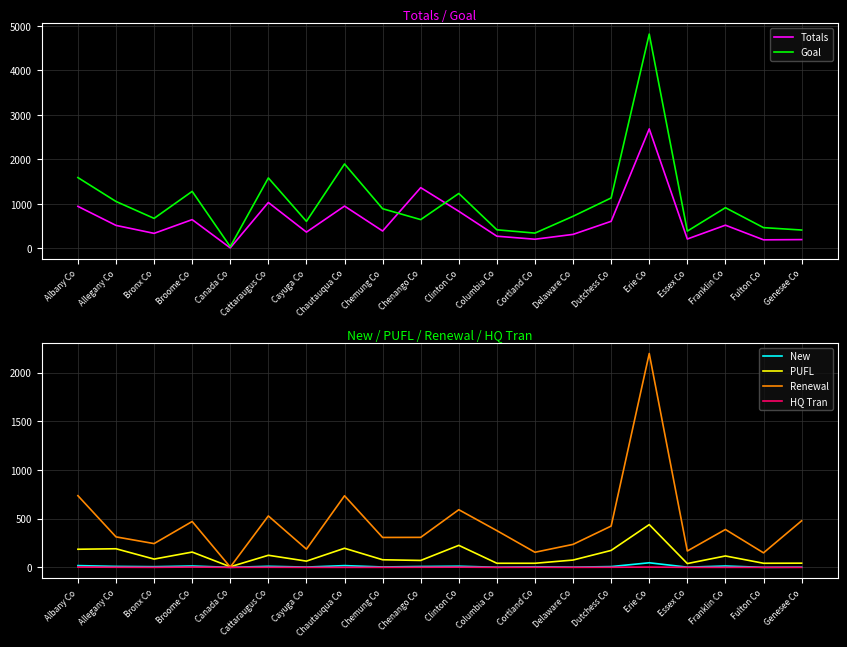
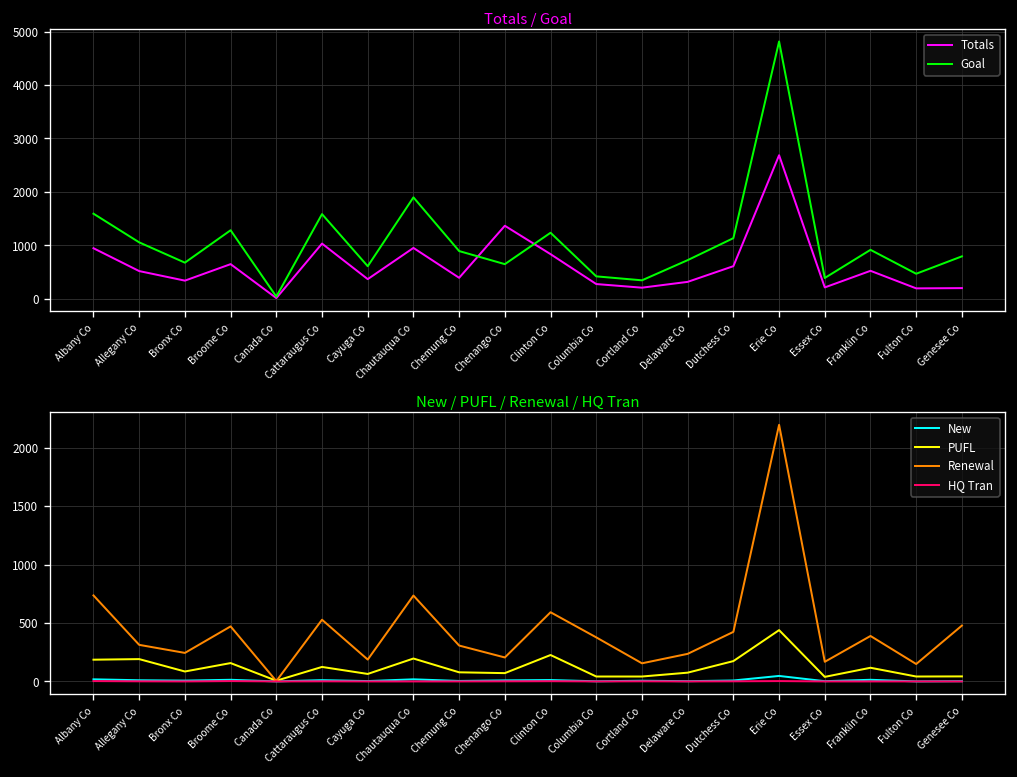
  {
    "Totals / Goal": {
      "Totals": {
        "Albany Co": 900,
        "Allegany Co": 500,
        "Bronx Co": 300,
        "Broome Co": 600,
        "Cattaraugus Co": 1000,
        "Cayuga Co": 400,
        "Chautauqua Co": 900,
        "Chemung Co": 400,
        "Chenango Co": 1400,
        "Clinton Co": 800,
        "Columbia Co": 300,
        "Cortland Co": 200,
        "Delaware Co": 300,
        "Dutchess Co": 600,
        "Erie Co": 2700,
        "Essex Co": 200,
        "Franklin Co": 500,
        "Fulton Co": 200,
        "Genesee Co": 200
      },
      "Goal": {
        "Albany Co": 1600,
        "Allegany Co": 1100,
        "Bronx Co": 700,
        "Broome Co": 1300,
        "Cattaraugus Co": 1600,
        "Cayuga Co": 600,
        "Chautauqua Co": 1900,
        "Chemung Co": 900,
        "Chenango Co": 600,
        "Clinton Co": 1200,
        "Columbia Co": 400,
        "Cortland Co": 300,
        "Delaware Co": 700,
        "Dutchess Co": 1100,
        "Erie Co": 4800,
        "Essex Co": 400,
        "Franklin Co": 900,
        "Fulton Co": 500,
-       "Genesee Co": 400
+       "Genesee Co": 800
      }
    },
    "New / PUFL / Renewal / HQ Tran": {
      "New": {
        "Erie Co": 0
      },
      "PUFL": {
        "Albany Co": 200,
        "Allegany Co": 200,
        "Bronx Co": 100,
        "Broome Co": 200,
        "Cattaraugus Co": 100,
        "Cayuga Co": 100,
        "Chautauqua Co": 200,
        "Chemung Co": 100,
        "Chenango Co": 100,
        "Clinton Co": 200,
        "Columbia Co": 0,
        "Cortland Co": 0,
        "Delaware Co": 100,
        "Dutchess Co": 200,
        "Erie Co": 400,
        "Essex Co": 0,
        "Franklin Co": 100,
        "Fulton Co": 0,
        "Genesee Co": 0
      },
      "Renewal": {
        "Albany Co": 700,
        "Allegany Co": 300,
        "Bronx Co": 200,
        "Broome Co": 500,
        "Cattaraugus Co": 500,
        "Cayuga Co": 200,
        "Chautauqua Co": 700,
        "Chemung Co": 300,
-       "Chenango Co": 300,
+       "Chenango Co": 200,
        "Clinton Co": 600,
        "Columbia Co": 400,
        "Cortland Co": 200,
        "Delaware Co": 200,
        "Dutchess Co": 400,
        "Erie Co": 2200,
        "Essex Co": 200,
        "Franklin Co": 400,
        "Fulton Co": 100,
        "Genesee Co": 500
      },
      "HQ Tran": {
        "Erie Co": 0
      }
    }
  }
